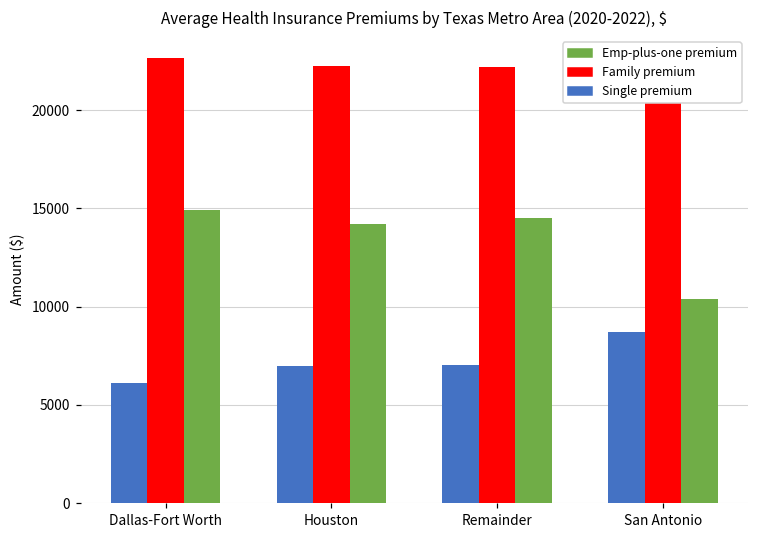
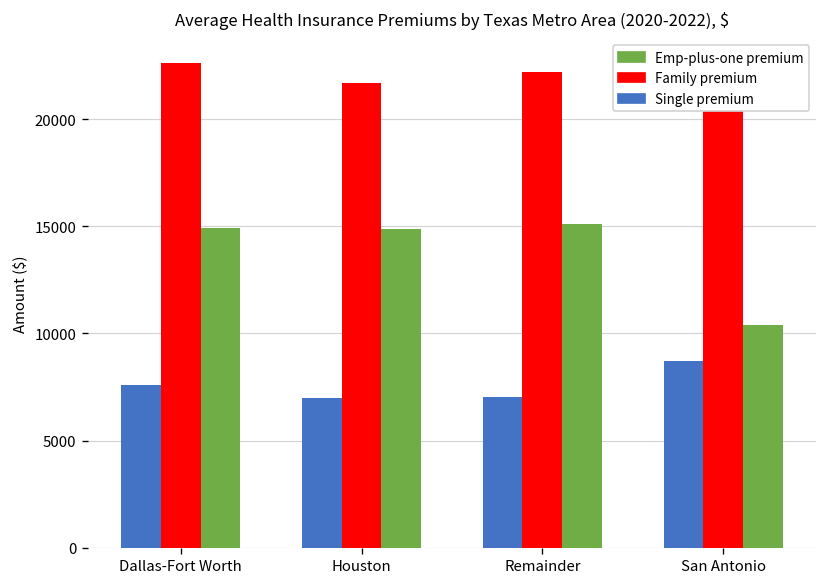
  {
    "Single premium": {
-     "Dallas-Fort Worth": 6100,
+     "Dallas-Fort Worth": 7600,
      "Houston": 7000,
      "Remainder": 7000,
      "San Antonio": 8700
    },
    "Family premium": {
      "Dallas-Fort Worth": 22600,
-     "Houston": 22300,
+     "Houston": 21700,
      "Remainder": 22200
    },
    "Emp-plus-one premium": {
      "Dallas-Fort Worth": 14900,
-     "Houston": 14200,
-     "Remainder": 14500,
+     "Houston": 14900,
+     "Remainder": 15100,
      "San Antonio": 10400
    }
  }
